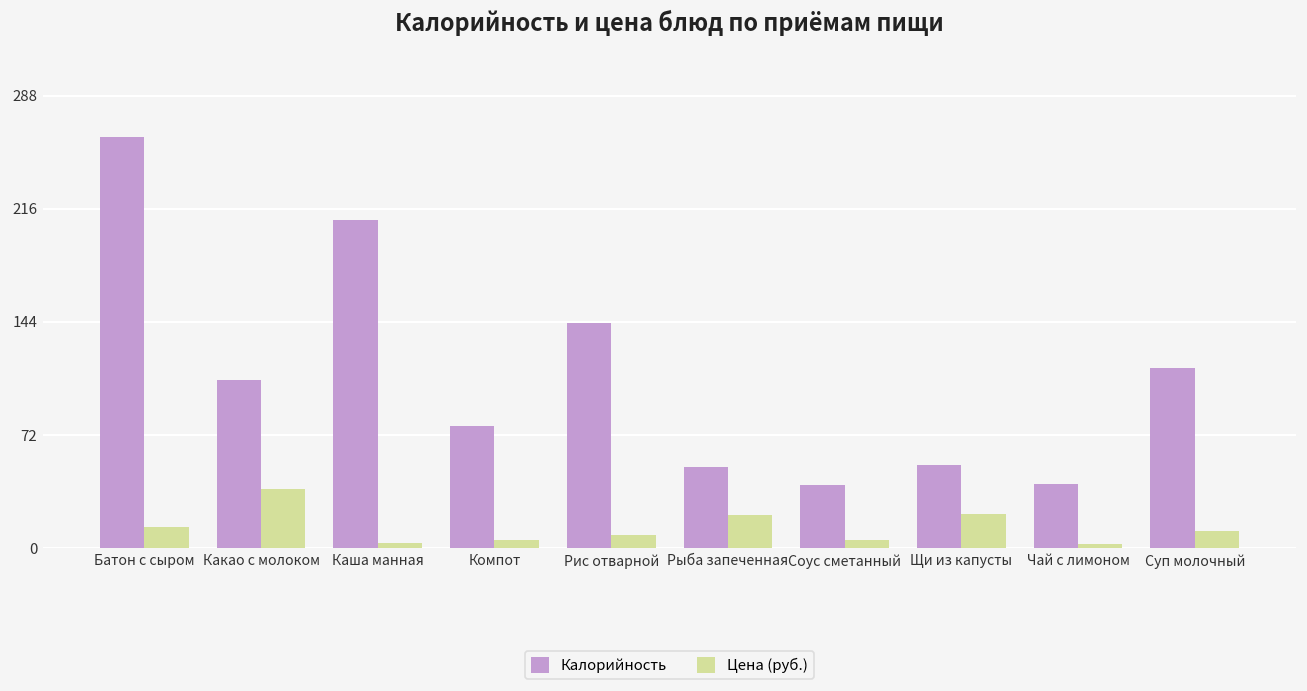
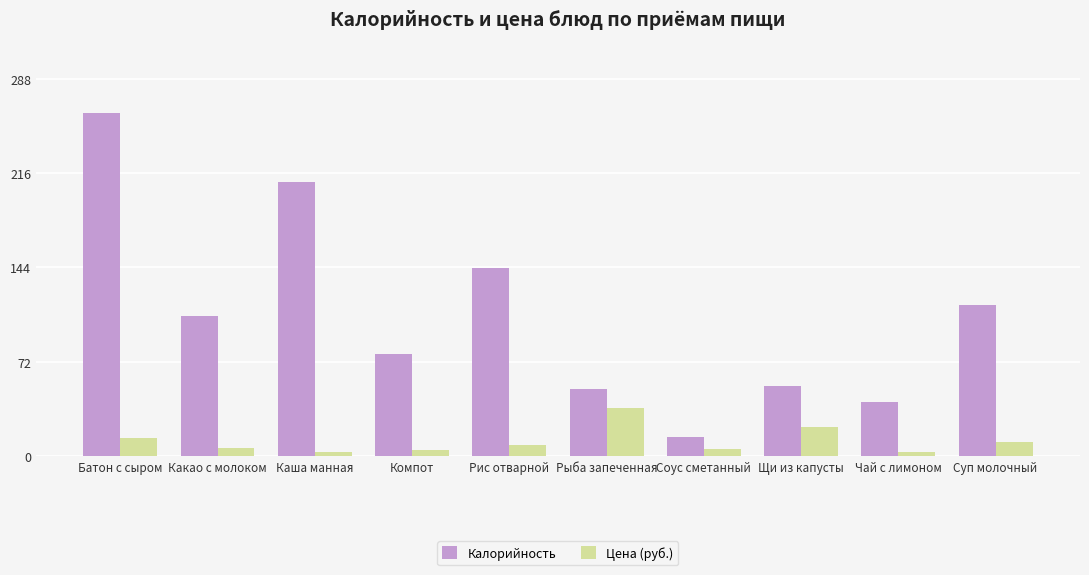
  {
    "Калорийность": {
      "Батон с сыром": 262,
      "Какао с молоком": 107,
      "Каша манная": 209,
      "Компот": 78,
      "Рис отварной": 144,
      "Рыба запеченная": 52,
-     "Соус сметанный": 41,
+     "Соус сметанный": 15,
      "Щи из капусты": 53,
      "Чай с лимоном": 41,
      "Суп молочный": 115
    },
    "Цена (руб.)": {
      "Батон с сыром": 14,
-     "Какао с молоком": 38,
+     "Какао с молоком": 6,
      "Каша манная": 3,
      "Компот": 5,
      "Рис отварной": 9,
-     "Рыба запеченная": 21,
+     "Рыба запеченная": 37,
      "Соус сметанный": 5,
      "Щи из капусты": 22,
      "Чай с лимоном": 3,
      "Суп молочный": 11
    }
  }
